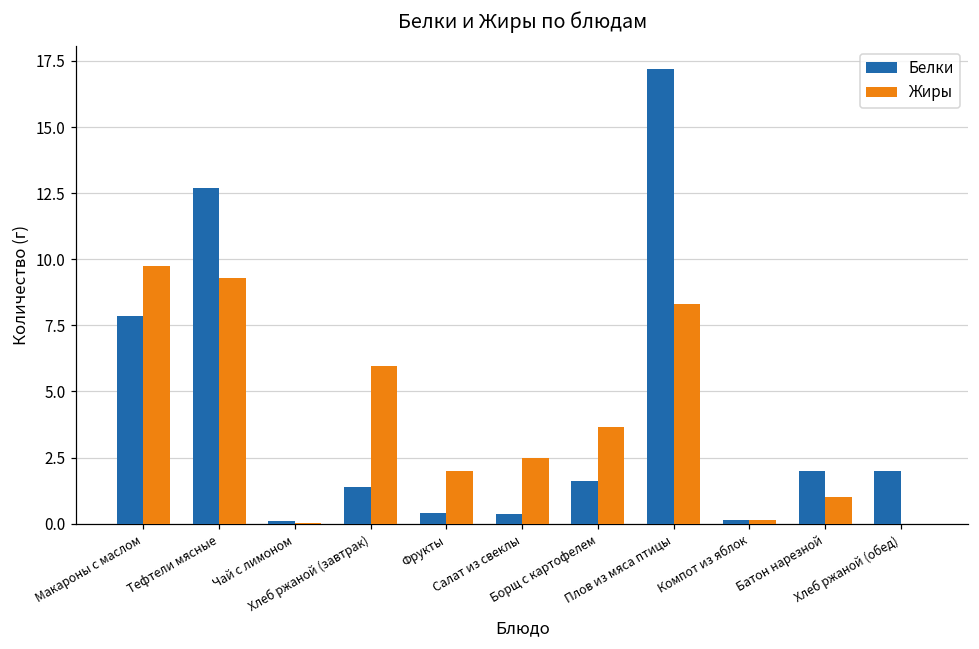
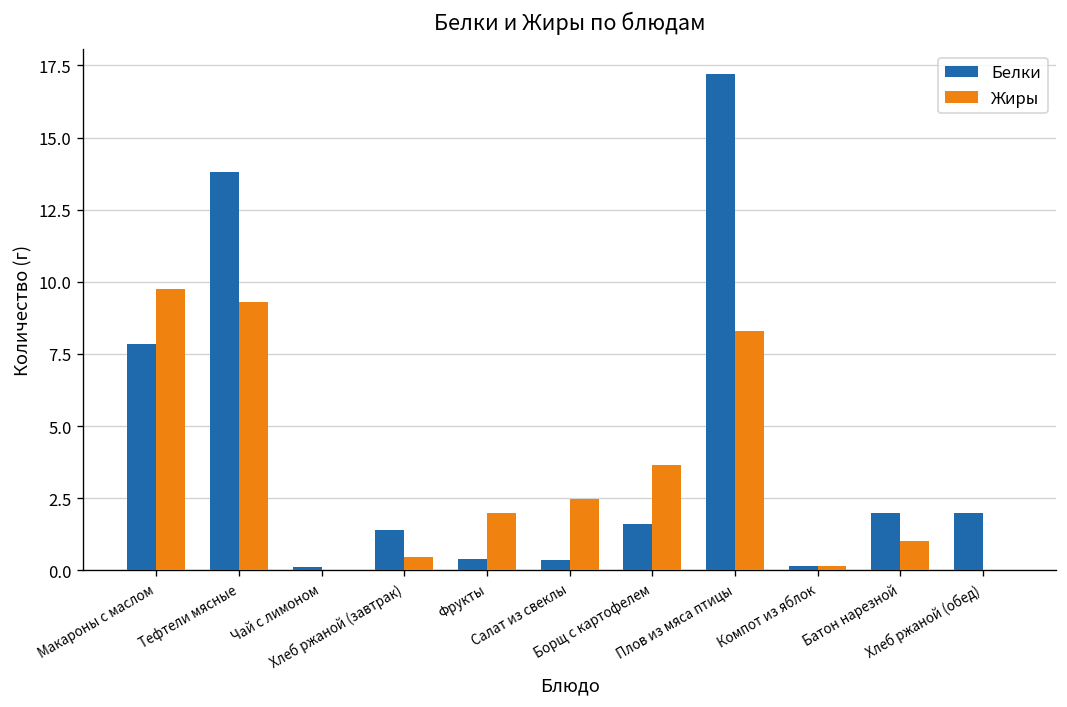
  {
    "Белки": {
      "Макароны с маслом": 7.9,
-     "Тефтели мясные": 12.7,
+     "Тефтели мясные": 13.8,
      "Чай с лимоном": 0.1,
      "Хлеб ржаной (завтрак)": 1.4,
      "Фрукты": 0.4,
      "Салат из свеклы": 0.4,
      "Борщ с картофелем": 1.6,
      "Плов из мяса птицы": 17.2,
      "Компот из яблок": 0.1,
      "Батон нарезной": 2.0,
      "Хлеб ржаной (обед)": 2.0
    },
    "Жиры": {
      "Макароны с маслом": 9.7,
      "Тефтели мясные": 9.3,
-     "Хлеб ржаной (завтрак)": 6.0,
+     "Хлеб ржаной (завтрак)": 0.5,
      "Фрукты": 2.0,
      "Салат из свеклы": 2.5,
      "Борщ с картофелем": 3.7,
      "Плов из мяса птицы": 8.3,
      "Компот из яблок": 0.1,
      "Батон нарезной": 1.0,
      "Хлеб ржаной (обед)": 0.0
    }
  }
